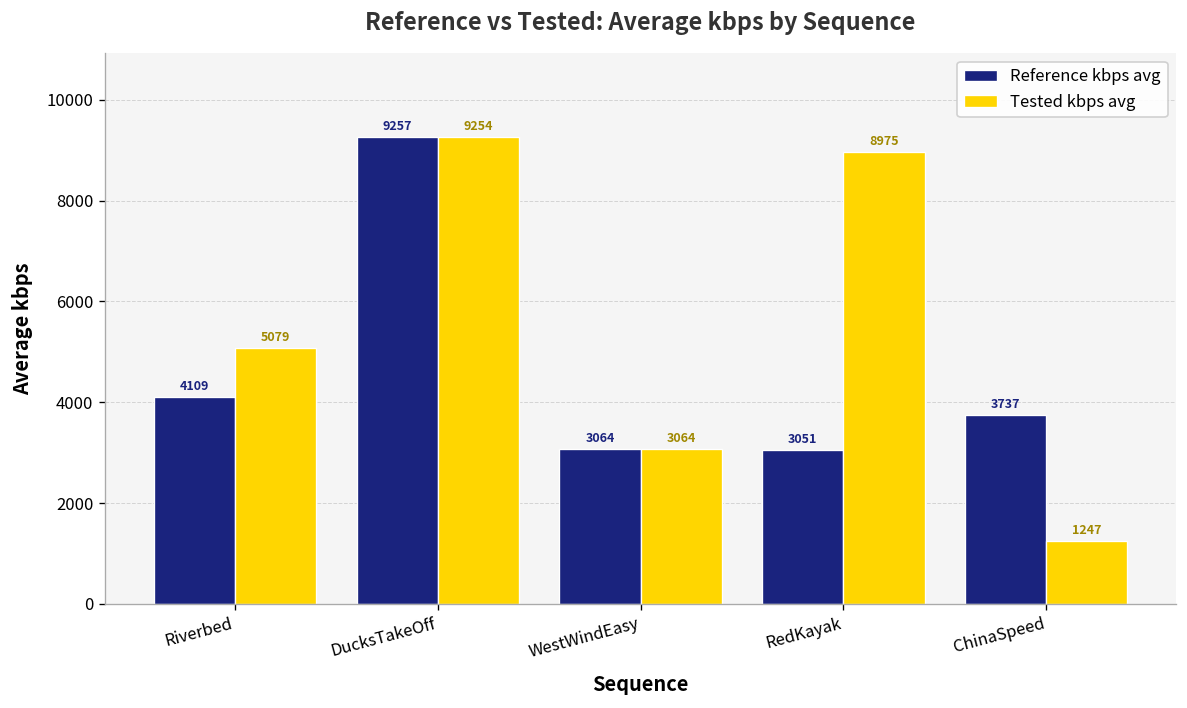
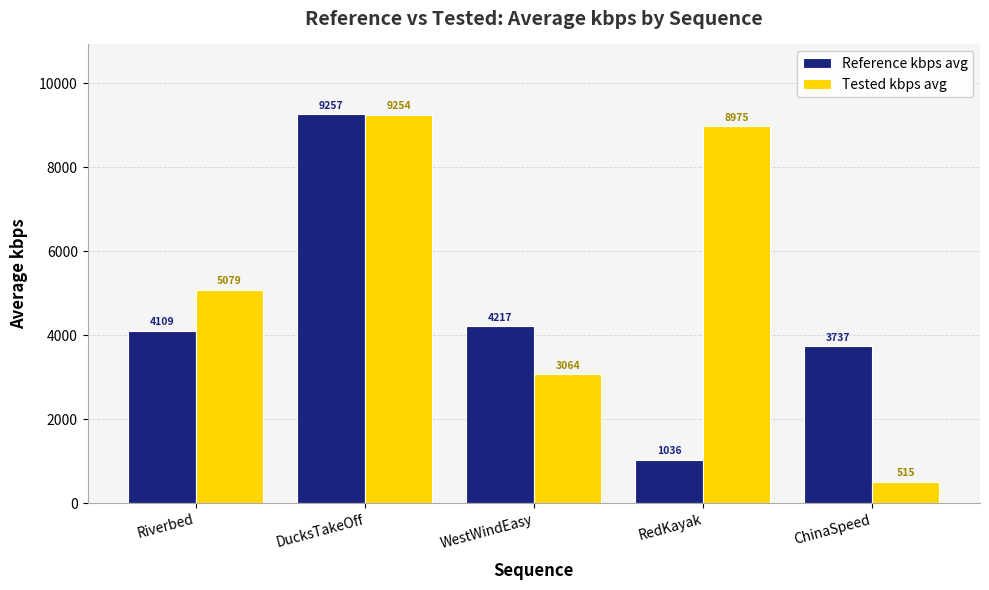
  {
    "Reference kbps avg": {
      "Riverbed": 4109,
      "DucksTakeOff": 9257,
-     "WestWindEasy": 3064,
-     "RedKayak": 3051,
+     "WestWindEasy": 4217,
+     "RedKayak": 1036,
      "ChinaSpeed": 3737
    },
    "Tested kbps avg": {
      "Riverbed": 5079,
      "DucksTakeOff": 9254,
      "WestWindEasy": 3064,
      "RedKayak": 8975,
-     "ChinaSpeed": 1247
+     "ChinaSpeed": 515
    }
  }
